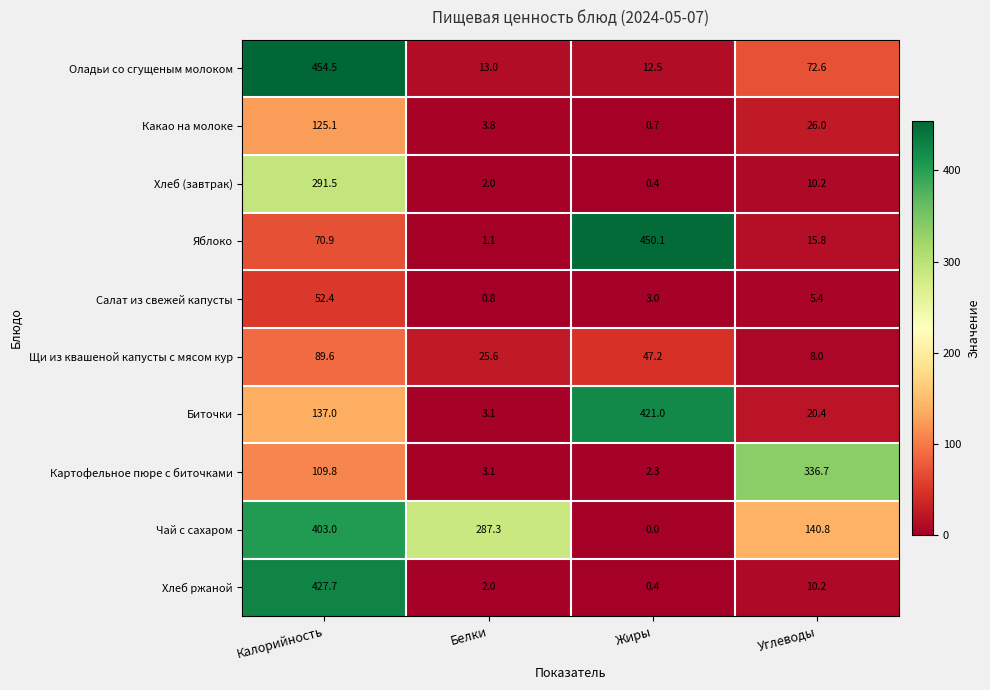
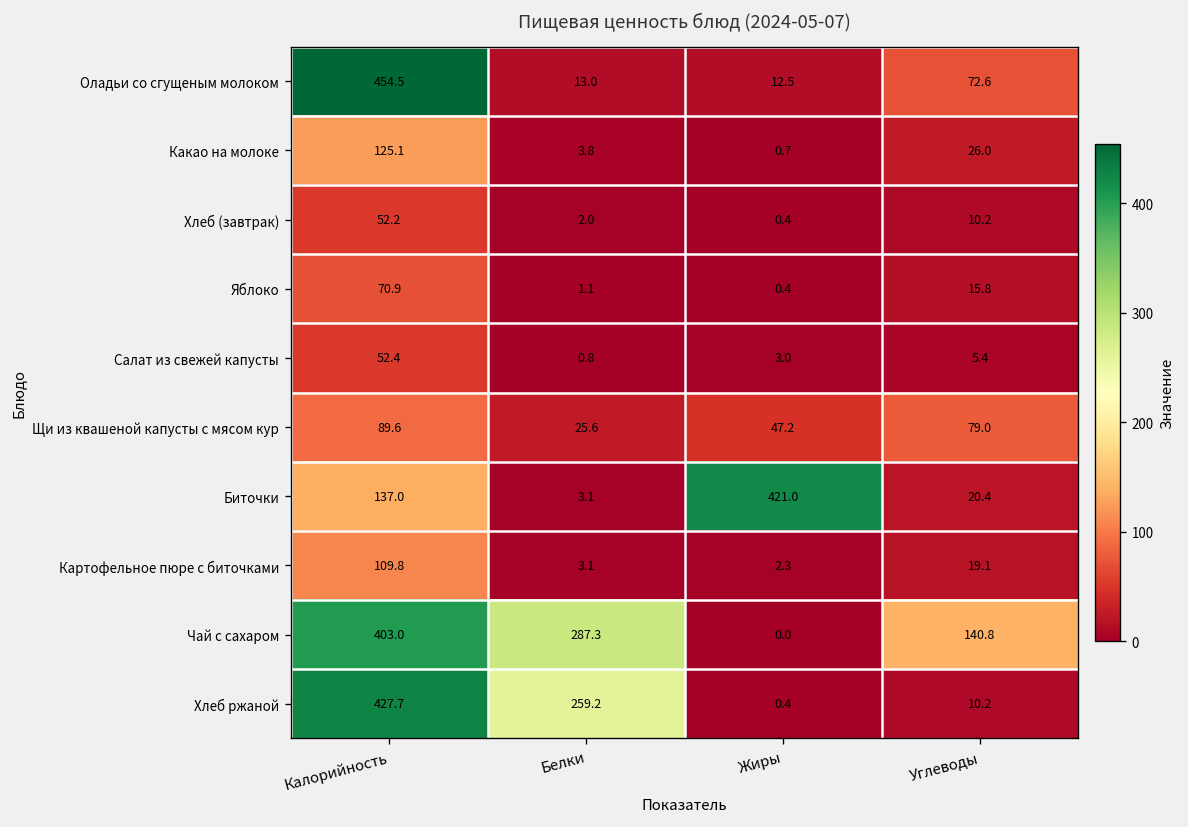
  {
    "Оладьи со сгущеным молоком": {
      "Калорийность": 454.5,
      "Белки": 13.0,
      "Жиры": 12.5,
      "Углеводы": 72.6
    },
    "Какао на молоке": {
      "Калорийность": 125.1,
      "Белки": 3.8,
      "Жиры": 0.7,
      "Углеводы": 26.0
    },
    "Хлеб (завтрак)": {
-     "Калорийность": 291.5,
+     "Калорийность": 52.2,
      "Белки": 2.0,
      "Жиры": 0.4,
      "Углеводы": 10.2
    },
    "Яблоко": {
      "Калорийность": 70.9,
      "Белки": 1.1,
-     "Жиры": 450.1,
+     "Жиры": 0.4,
      "Углеводы": 15.8
    },
    "Салат из свежей капусты": {
      "Калорийность": 52.4,
      "Белки": 0.8,
      "Жиры": 3.0,
      "Углеводы": 5.4
    },
    "Щи из квашеной капусты с мясом кур": {
      "Калорийность": 89.6,
      "Белки": 25.6,
      "Жиры": 47.2,
-     "Углеводы": 8.0
+     "Углеводы": 79.0
    },
    "Биточки": {
      "Калорийность": 137.0,
      "Белки": 3.1,
      "Жиры": 421.0,
      "Углеводы": 20.4
    },
    "Картофельное пюре с биточками": {
      "Калорийность": 109.8,
      "Белки": 3.1,
      "Жиры": 2.3,
-     "Углеводы": 336.7
+     "Углеводы": 19.1
    },
    "Чай с сахаром": {
      "Калорийность": 403.0,
      "Белки": 287.3,
      "Жиры": 0.0,
      "Углеводы": 140.8
    },
    "Хлеб ржаной": {
      "Калорийность": 427.7,
-     "Белки": 2.0,
+     "Белки": 259.2,
      "Жиры": 0.4,
      "Углеводы": 10.2
    }
  }
